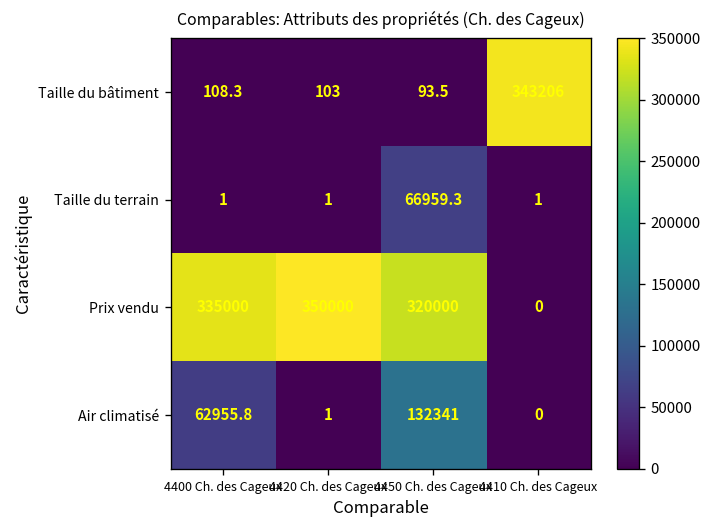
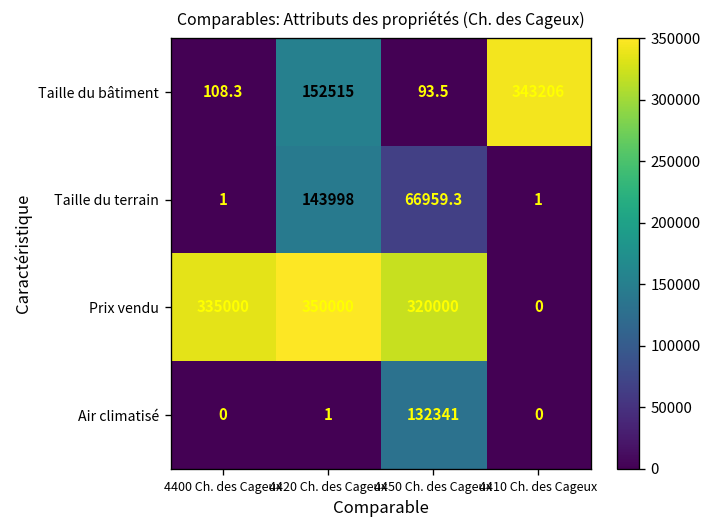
  {
    "Taille du bâtiment": {
      "4400 Ch. des Cageux": 108.3,
-     "4420 Ch. des Cageux": 103,
+     "4420 Ch. des Cageux": 152515,
      "4450 Ch. des Cageux": 93.5
    },
    "Taille du terrain": {
      "4400 Ch. des Cageux": 1,
-     "4420 Ch. des Cageux": 1,
+     "4420 Ch. des Cageux": 143998,
      "4450 Ch. des Cageux": 66959.3,
      "4410 Ch. des Cageux": 1
    },
    "Prix vendu": {
      "4450 Ch. des Cageux": 320000,
      "4410 Ch. des Cageux": 0
    },
    "Air climatisé": {
-     "4400 Ch. des Cageux": 62955.8,
+     "4400 Ch. des Cageux": 0,
      "4420 Ch. des Cageux": 1,
      "4450 Ch. des Cageux": 132341,
      "4410 Ch. des Cageux": 0
    }
  }
